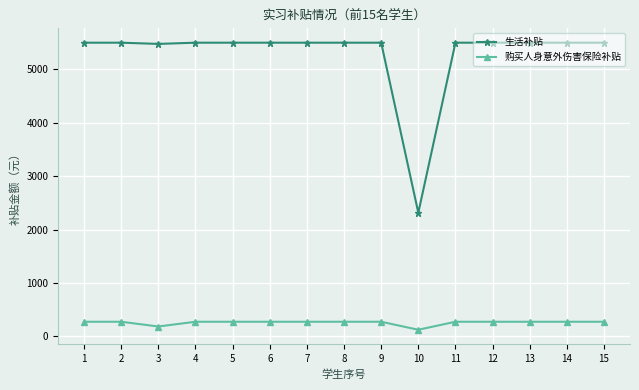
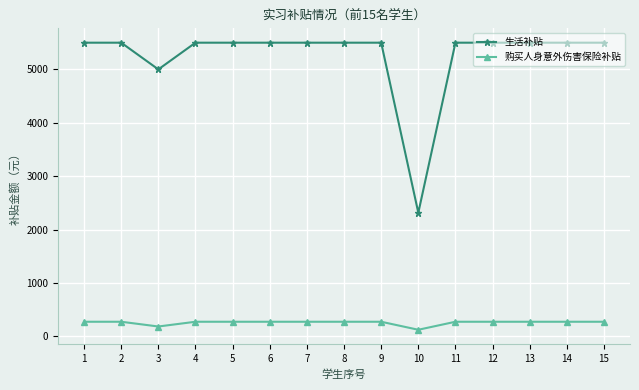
  {
    "生活补贴": {
      "1": 5500,
      "2": 5500,
-     "3": 5500,
+     "3": 5000,
      "4": 5500,
      "5": 5500,
      "6": 5500,
      "7": 5500,
      "8": 5500,
      "9": 5500,
      "10": 2300,
      "11": 5500
    },
    "购买人身意外伤害保险补贴": {
      "1": 300,
      "2": 300,
      "3": 200,
      "4": 300,
      "5": 300,
      "6": 300,
      "7": 300,
      "8": 300,
      "9": 300,
      "10": 100,
      "11": 300,
      "12": 300,
      "13": 300,
      "14": 300,
      "15": 300
    }
  }
